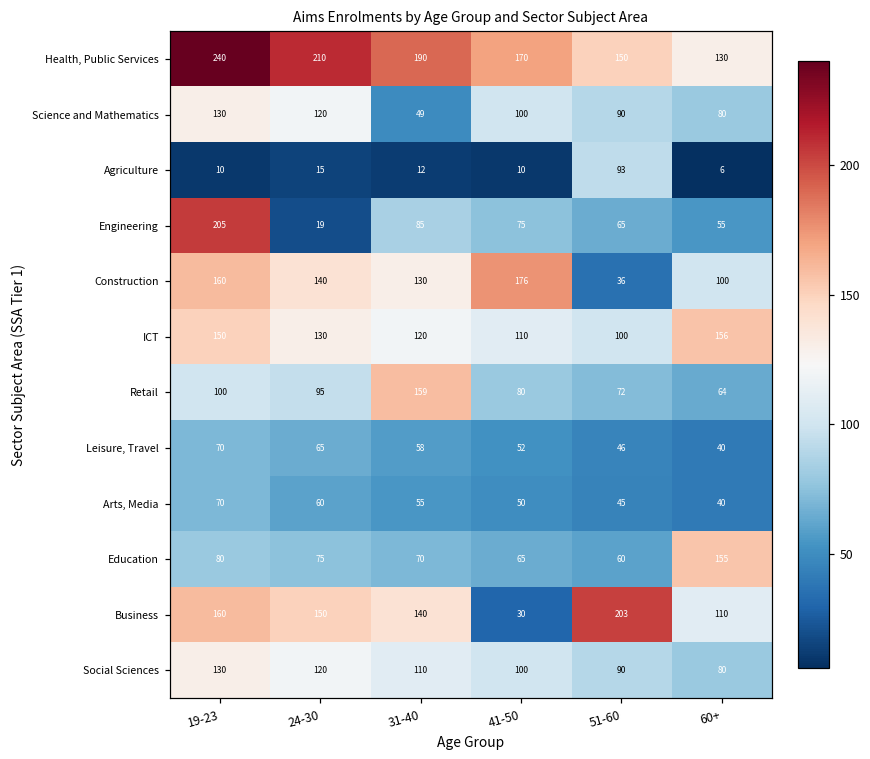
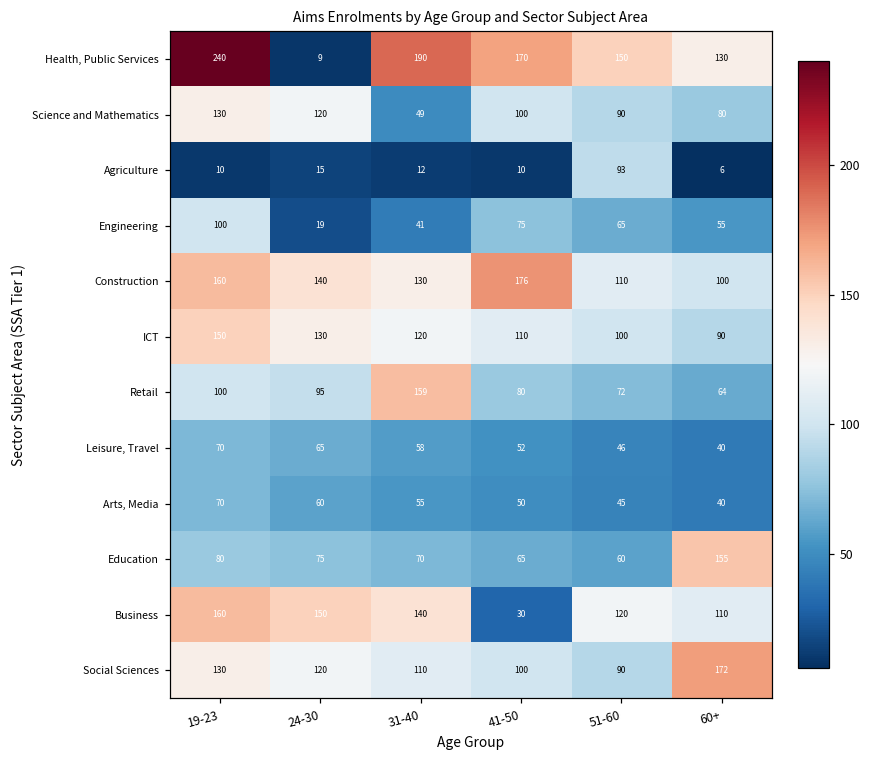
  {
    "Health, Public Services": {
      "19-23": 240,
-     "24-30": 210,
+     "24-30": 9,
      "31-40": 190,
      "41-50": 170,
      "51-60": 150,
      "60+": 130
    },
    "Science and Mathematics": {
      "19-23": 130,
      "24-30": 120,
      "31-40": 49,
      "41-50": 100,
      "51-60": 90,
      "60+": 80
    },
    "Agriculture": {
      "19-23": 10,
      "24-30": 15,
      "31-40": 12,
      "41-50": 10,
      "51-60": 93,
      "60+": 6
    },
    "Engineering": {
-     "19-23": 205,
+     "19-23": 100,
      "24-30": 19,
-     "31-40": 85,
+     "31-40": 41,
      "41-50": 75,
      "51-60": 65,
      "60+": 55
    },
    "Construction": {
      "19-23": 160,
      "24-30": 140,
      "31-40": 130,
      "41-50": 176,
-     "51-60": 36,
+     "51-60": 110,
      "60+": 100
    },
    "ICT": {
      "19-23": 150,
      "24-30": 130,
      "31-40": 120,
      "41-50": 110,
      "51-60": 100,
-     "60+": 156
+     "60+": 90
    },
    "Retail": {
      "19-23": 100,
      "24-30": 95,
      "31-40": 159,
      "41-50": 80,
      "51-60": 72,
      "60+": 64
    },
    "Leisure, Travel": {
      "19-23": 70,
      "24-30": 65,
      "31-40": 58,
      "41-50": 52,
      "51-60": 46,
      "60+": 40
    },
    "Arts, Media": {
      "19-23": 70,
      "24-30": 60,
      "31-40": 55,
      "41-50": 50,
      "51-60": 45,
      "60+": 40
    },
    "Education": {
      "19-23": 80,
      "24-30": 75,
      "31-40": 70,
      "41-50": 65,
      "51-60": 60,
      "60+": 155
    },
    "Business": {
      "19-23": 160,
      "24-30": 150,
      "31-40": 140,
      "41-50": 30,
-     "51-60": 203,
+     "51-60": 120,
      "60+": 110
    },
    "Social Sciences": {
      "19-23": 130,
      "24-30": 120,
      "31-40": 110,
      "41-50": 100,
      "51-60": 90,
-     "60+": 80
+     "60+": 172
    }
  }
